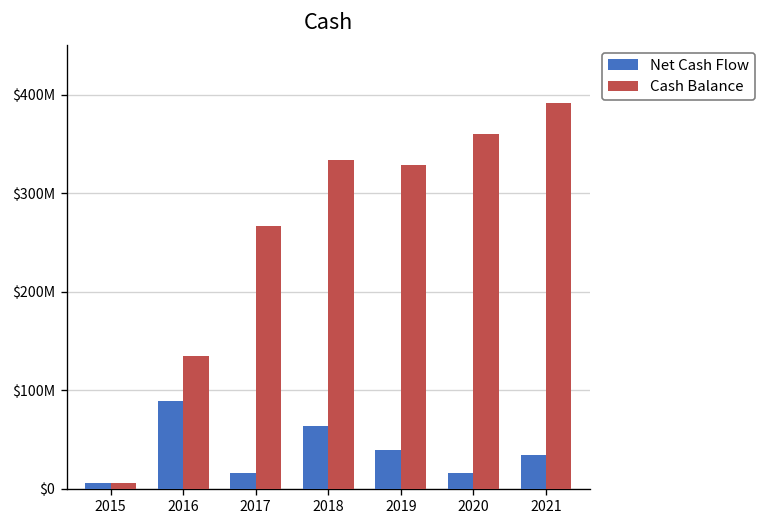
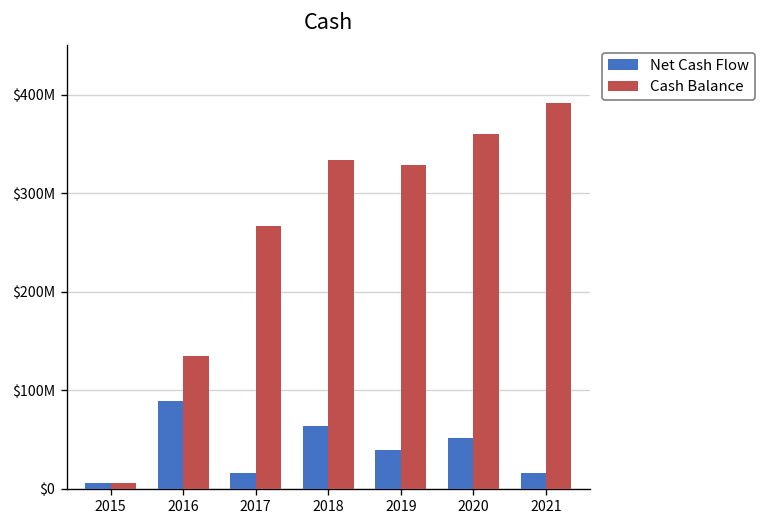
  {
    "Net Cash Flow": {
      "2015": "$10000000",
      "2016": "$90000000",
      "2017": "$20000000",
      "2018": "$60000000",
      "2019": "$40000000",
-     "2020": "$20000000",
-     "2021": "$30000000"
+     "2020": "$50000000",
+     "2021": "$20000000"
    },
    "Cash Balance": {
      "2015": "$10000000",
      "2016": "$130000000",
      "2017": "$270000000",
      "2018": "$330000000",
      "2019": "$330000000",
      "2020": "$360000000",
      "2021": "$390000000"
    }
  }
